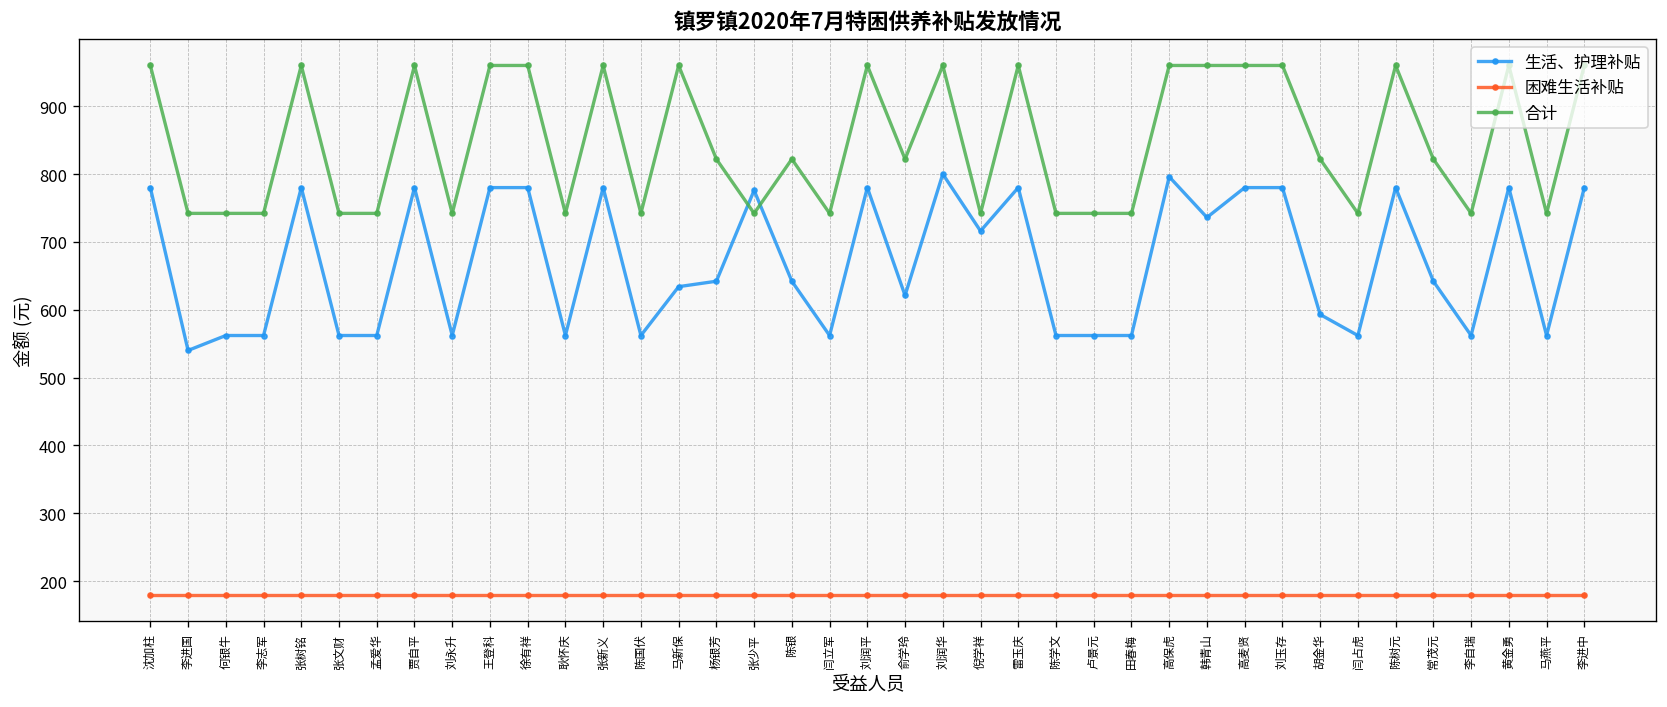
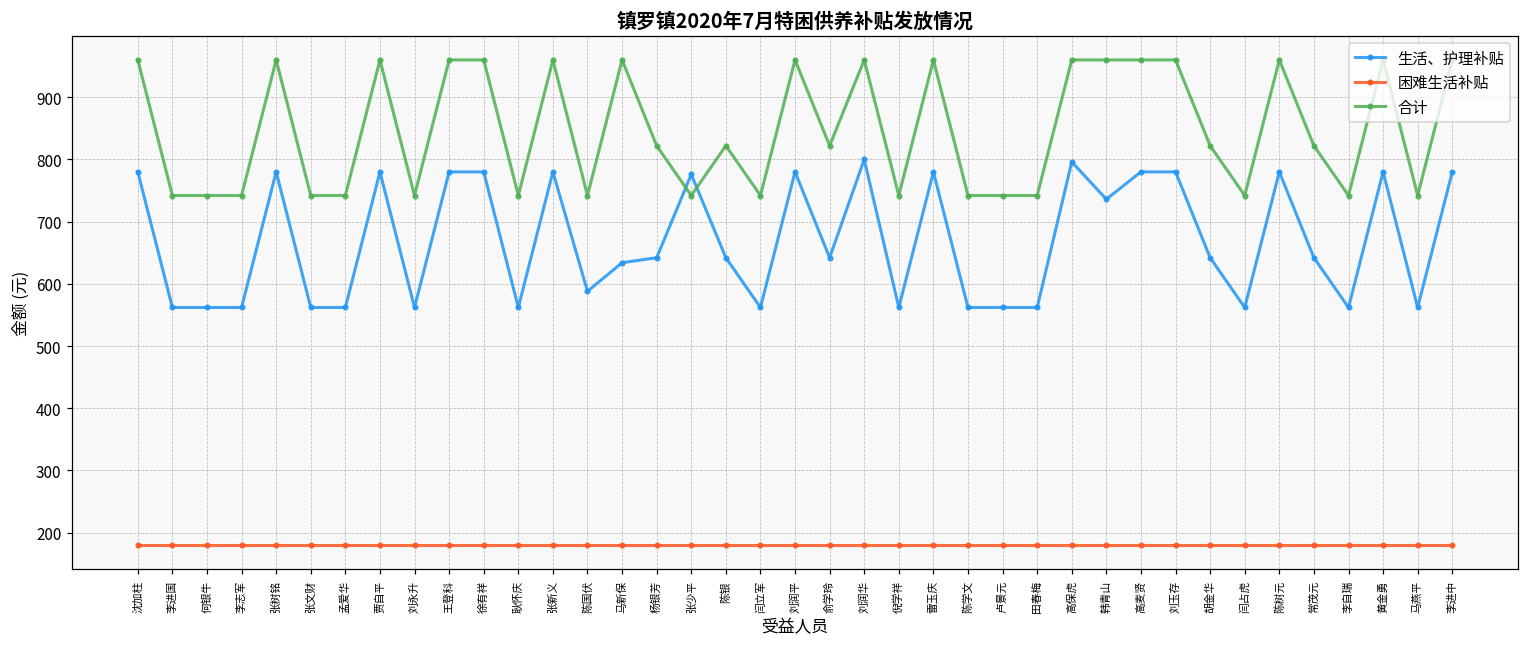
  {
    "生活、护理补贴": {
      "沈加柱": 780,
-     "李进国": 540,
+     "李进国": 560,
      "何银牛": 560,
      "李志军": 560,
      "张树铭": 780,
      "张文财": 560,
      "孟爱华": 560,
      "贾自平": 780,
      "刘永升": 560,
      "王登科": 780,
      "徐有祥": 780,
      "耿怀庆": 560,
      "张新义": 780,
-     "陈国伏": 560,
+     "陈国伏": 590,
      "马新保": 630,
      "杨银芳": 640,
      "张少平": 780,
      "陈银": 640,
      "闫立军": 560,
      "刘润平": 780,
-     "俞学玲": 620,
+     "俞学玲": 640,
      "刘润华": 800,
-     "倪学祥": 720,
+     "倪学祥": 560,
      "雷玉庆": 780,
      "陈学文": 560,
      "卢景元": 560,
      "田春梅": 560,
      "高保虎": 800,
      "韩青山": 740,
      "高麦贤": 780,
      "刘玉存": 780,
-     "胡金华": 590,
+     "胡金华": 640,
      "闫占虎": 560,
      "陈树元": 780,
      "常茂元": 640,
      "李自瑞": 560,
      "黄金勇": 780,
      "马燕平": 560,
      "李进中": 780
    },
    "困难生活补贴": {
      "沈加柱": 180,
      "李进国": 180,
      "何银牛": 180,
      "李志军": 180,
      "张树铭": 180,
      "张文财": 180,
      "孟爱华": 180,
      "贾自平": 180,
      "刘永升": 180,
      "王登科": 180,
      "徐有祥": 180,
      "耿怀庆": 180,
      "张新义": 180,
      "陈国伏": 180,
      "马新保": 180,
      "杨银芳": 180,
      "张少平": 180,
      "陈银": 180,
      "闫立军": 180,
      "刘润平": 180,
      "俞学玲": 180,
      "刘润华": 180,
      "倪学祥": 180,
      "雷玉庆": 180,
      "陈学文": 180,
      "卢景元": 180,
      "田春梅": 180,
      "高保虎": 180,
      "韩青山": 180,
      "高麦贤": 180,
      "刘玉存": 180,
      "胡金华": 180,
      "闫占虎": 180,
      "陈树元": 180,
      "常茂元": 180,
      "李自瑞": 180,
      "黄金勇": 180,
      "马燕平": 180,
      "李进中": 180
    },
    "合计": {
      "沈加柱": 960,
      "李进国": 740,
      "何银牛": 740,
      "李志军": 740,
      "张树铭": 960,
      "张文财": 740,
      "孟爱华": 740,
      "贾自平": 960,
      "刘永升": 740,
      "王登科": 960,
      "徐有祥": 960,
      "耿怀庆": 740,
      "张新义": 960,
      "陈国伏": 740,
      "马新保": 960,
      "杨银芳": 820,
      "张少平": 740,
      "陈银": 820,
      "闫立军": 740,
      "刘润平": 960,
      "俞学玲": 820,
      "刘润华": 960,
      "倪学祥": 740,
      "雷玉庆": 960,
      "陈学文": 740,
      "卢景元": 740,
      "田春梅": 740,
      "高保虎": 960,
      "韩青山": 960,
      "高麦贤": 960,
      "刘玉存": 960,
      "胡金华": 820,
      "闫占虎": 740,
      "陈树元": 960,
      "常茂元": 820,
      "李自瑞": 740,
      "马燕平": 740
    }
  }
